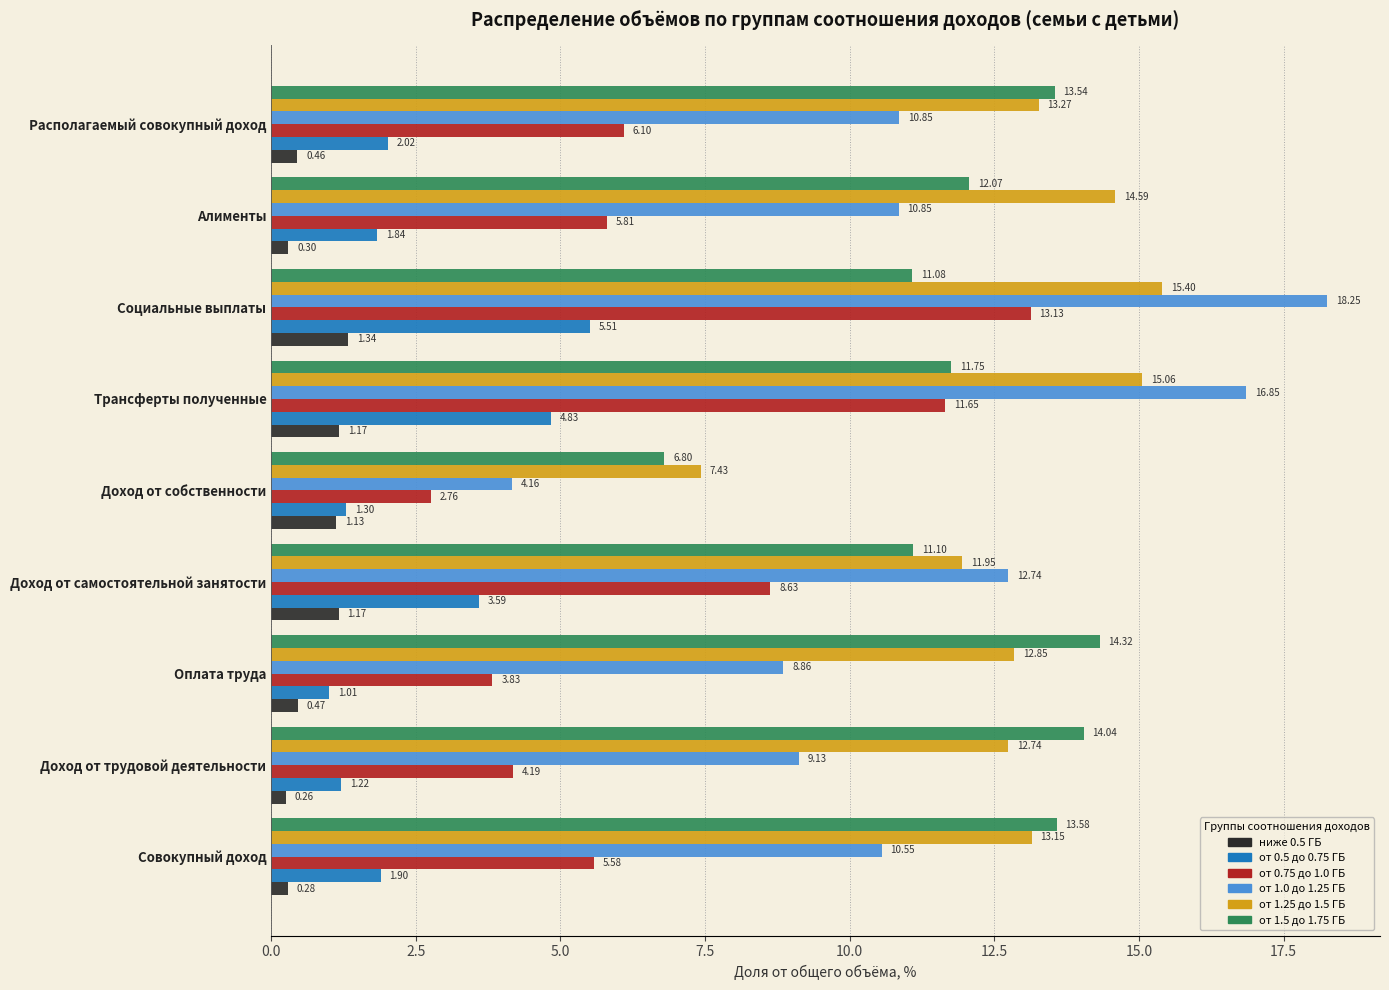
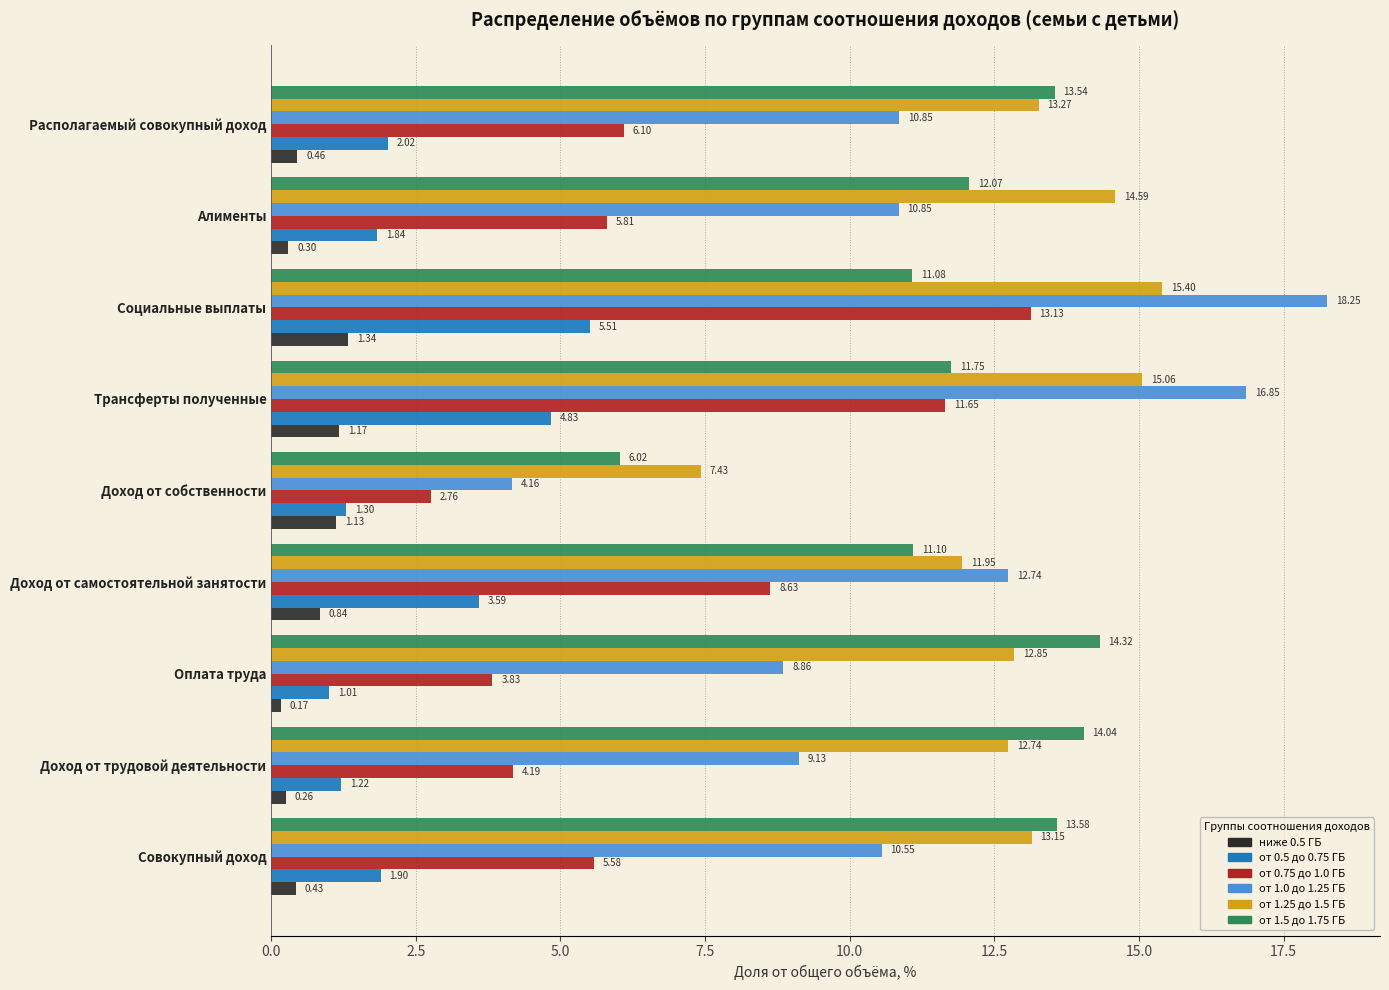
  {
    "ниже 0.5 ГБ": {
      "Располагаемый совокупный доход": 0.46,
      "Алименты": 0.30,
      "Социальные выплаты": 1.34,
      "Трансферты полученные": 1.17,
      "Доход от собственности": 1.13,
-     "Доход от самостоятельной занятости": 1.17,
-     "Оплата труда": 0.47,
+     "Доход от самостоятельной занятости": 0.84,
+     "Оплата труда": 0.17,
      "Доход от трудовой деятельности": 0.26,
-     "Совокупный доход": 0.28
+     "Совокупный доход": 0.43
    },
    "от 0.75 до 1.0 ГБ": {
      "Располагаемый совокупный доход": 6.10,
      "Алименты": 5.81,
      "Социальные выплаты": 13.13,
      "Трансферты полученные": 11.65,
      "Доход от собственности": 2.76,
      "Доход от самостоятельной занятости": 8.63,
      "Оплата труда": 3.83,
      "Доход от трудовой деятельности": 4.19,
      "Совокупный доход": 5.58
    },
    "от 1.25 до 1.5 ГБ": {
      "Располагаемый совокупный доход": 13.27,
      "Алименты": 14.59,
      "Социальные выплаты": 15.40,
      "Трансферты полученные": 15.06,
      "Доход от собственности": 7.43,
      "Доход от самостоятельной занятости": 11.95,
      "Оплата труда": 12.85,
      "Доход от трудовой деятельности": 12.74,
      "Совокупный доход": 13.15
    },
    "от 1.5 до 1.75 ГБ": {
      "Располагаемый совокупный доход": 13.54,
      "Алименты": 12.07,
      "Социальные выплаты": 11.08,
      "Трансферты полученные": 11.75,
-     "Доход от собственности": 6.80,
+     "Доход от собственности": 6.02,
      "Доход от самостоятельной занятости": 11.10,
      "Оплата труда": 14.32,
      "Доход от трудовой деятельности": 14.04,
      "Совокупный доход": 13.58
    }
  }
